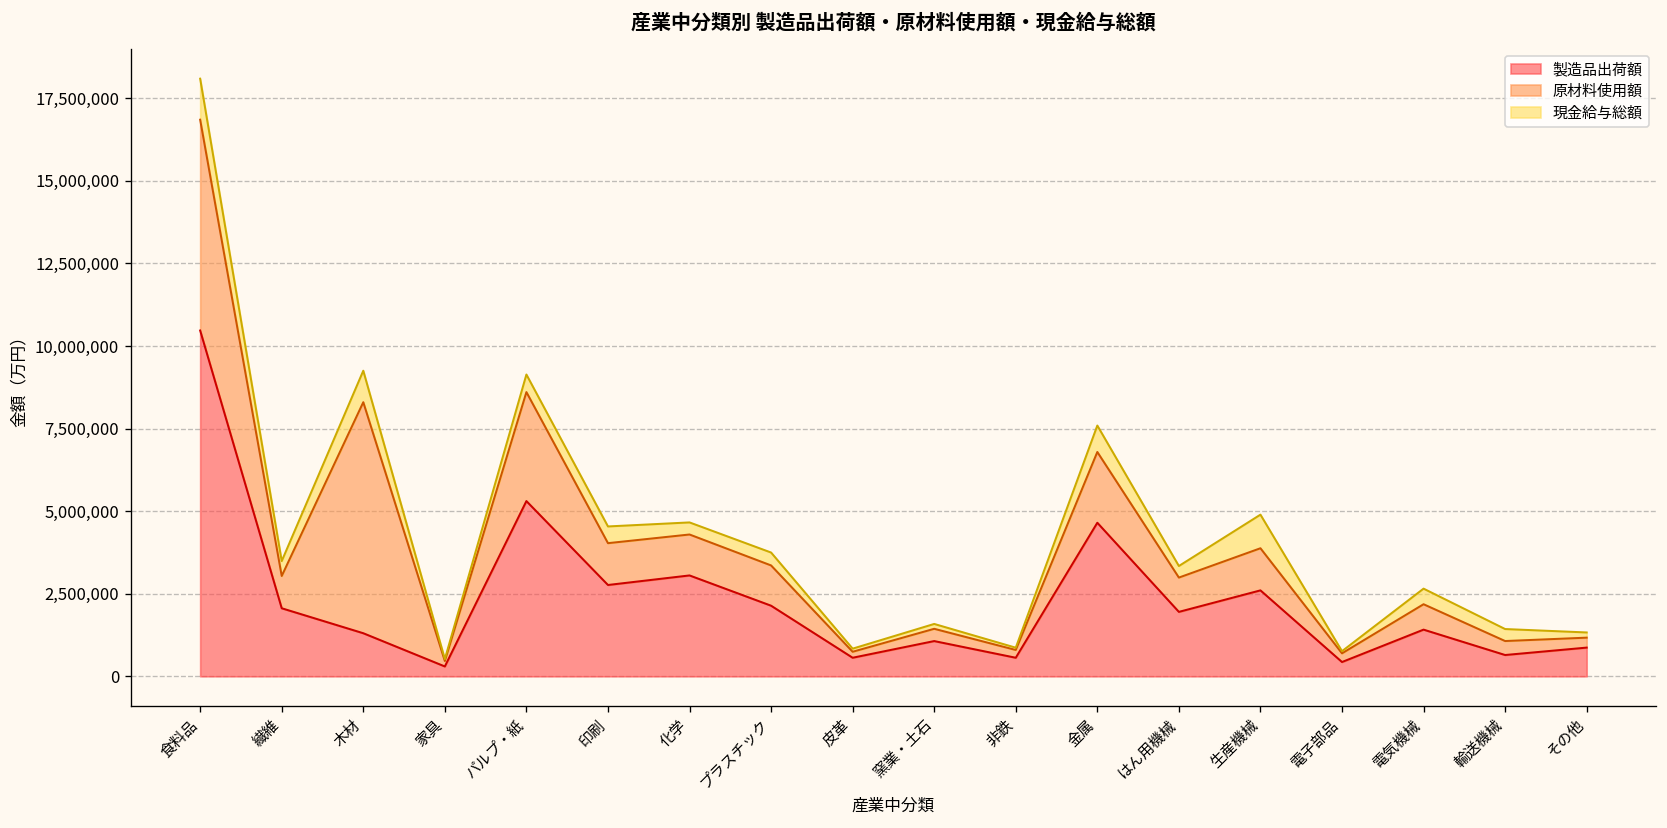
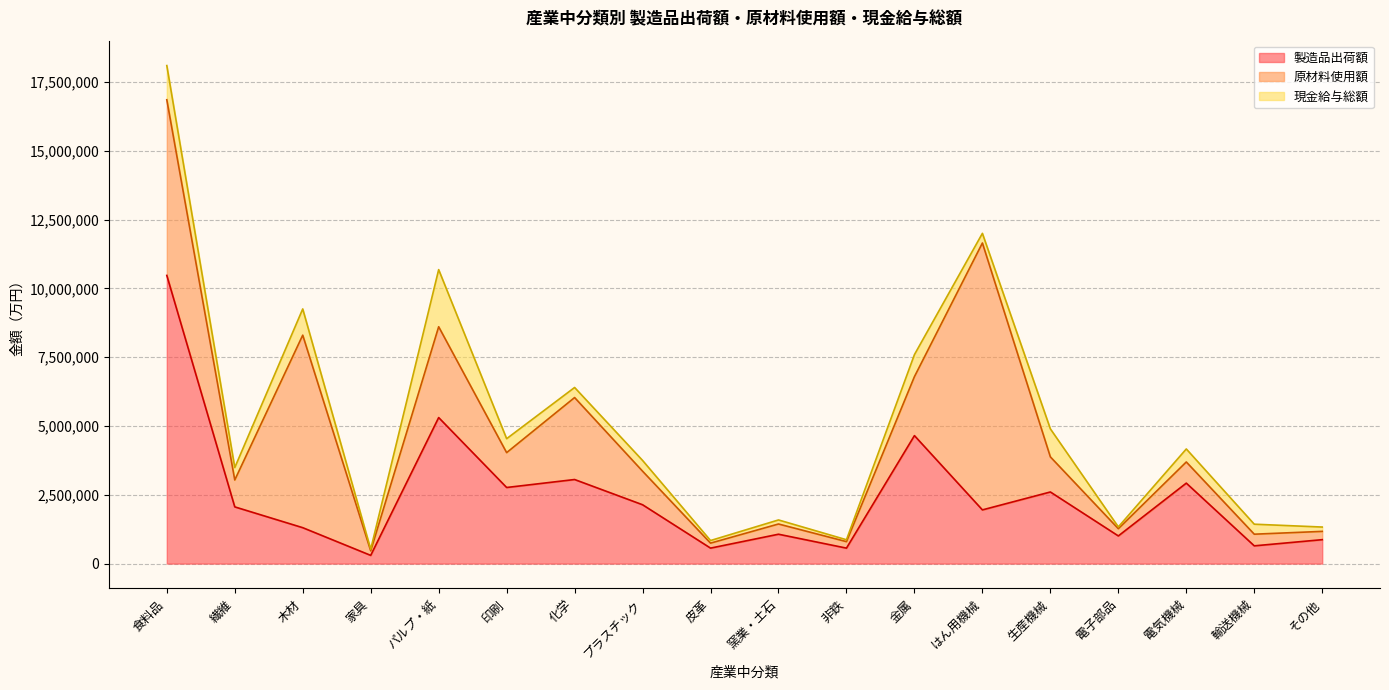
  {
    "製造品出荷額": {
      "食料品": "10,500,000",
      "繊維": "2,100,000",
      "木材": "1,300,000",
      "家具": "300,000",
      "パルプ・紙": "5,300,000",
      "印刷": "2,800,000",
      "化学": "3,100,000",
      "プラスチック": "2,100,000",
      "皮革": "600,000",
      "窯業・土石": "1,100,000",
      "非鉄": "600,000",
      "金属": "4,600,000",
      "はん用機械": "2,000,000",
      "生産機械": "2,600,000",
-     "電子部品": "400,000",
-     "電気機械": "1,400,000",
+     "電子部品": "1,000,000",
+     "電気機械": "2,900,000",
      "輸送機械": "600,000",
      "その他": "900,000"
    },
    "原材料使用額": {
      "食料品": "6,400,000",
      "繊維": "1,000,000",
      "木材": "7,000,000",
      "パルプ・紙": "3,300,000",
      "印刷": "1,300,000",
-     "化学": "1,200,000",
+     "化学": "3,000,000",
      "プラスチック": "1,200,000",
      "皮革": "200,000",
      "窯業・土石": "400,000",
      "金属": "2,100,000",
-     "はん用機械": "1,000,000",
+     "はん用機械": "9,700,000",
      "生産機械": "1,300,000",
      "電気機械": "800,000",
      "輸送機械": "400,000",
      "その他": "300,000"
    },
    "現金給与総額": {
      "食料品": "1,200,000",
      "繊維": "500,000",
      "木材": "1,000,000",
-     "パルプ・紙": "500,000",
+     "パルプ・紙": "2,100,000",
      "印刷": "500,000",
      "化学": "400,000",
      "プラスチック": "400,000",
      "皮革": "100,000",
      "窯業・土石": "100,000",
      "金属": "800,000",
      "はん用機械": "400,000",
      "生産機械": "1,000,000",
      "電気機械": "500,000",
      "輸送機械": "400,000",
      "その他": "200,000"
    }
  }
